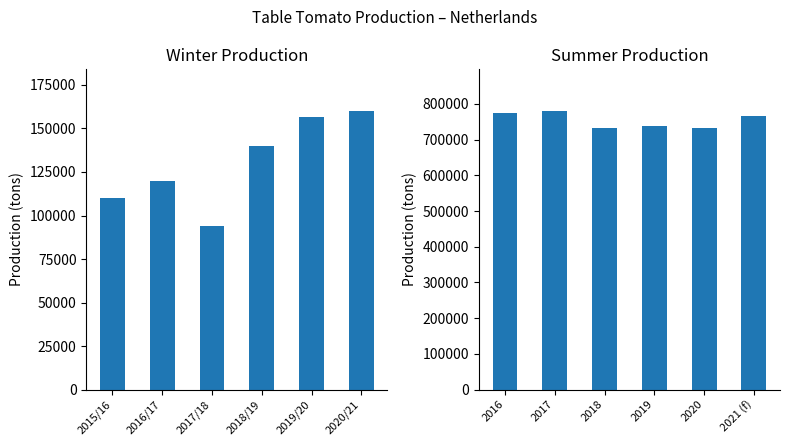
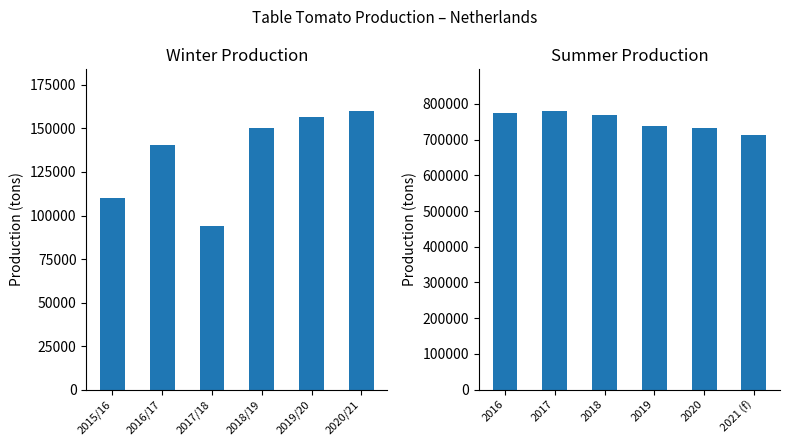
  {
    "Winter Production": {
      "2015/16": 110000,
-     "2016/17": 120000,
+     "2016/17": 140000,
      "2017/18": 94000,
-     "2018/19": 140000,
+     "2018/19": 150000,
      "2019/20": 157000,
      "2020/21": 160000
    },
    "Summer Production": {
      "2016": 780000,
      "2017": 780000,
-     "2018": 730000,
+     "2018": 770000,
      "2019": 740000,
      "2020": 730000,
-     "2021 (f)": 770000
+     "2021 (f)": 710000
    }
  }
